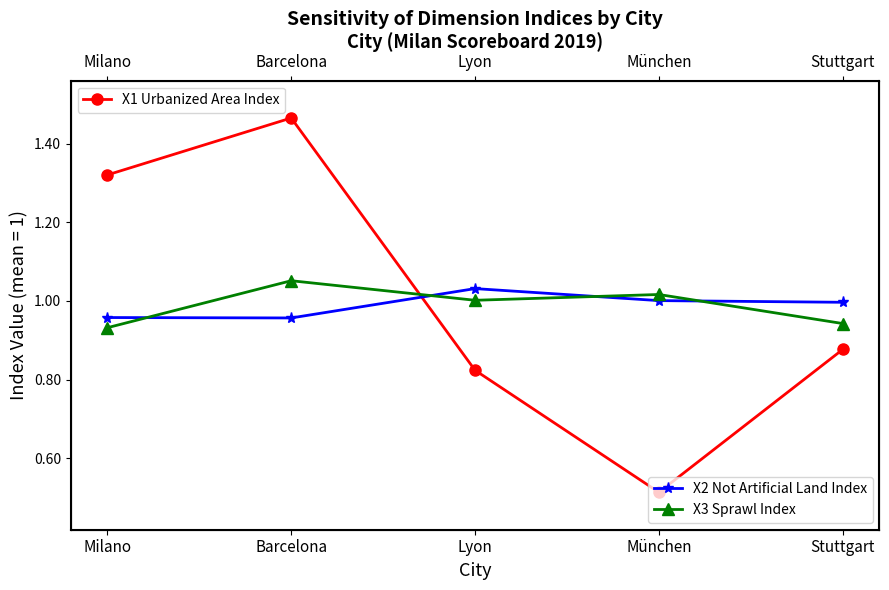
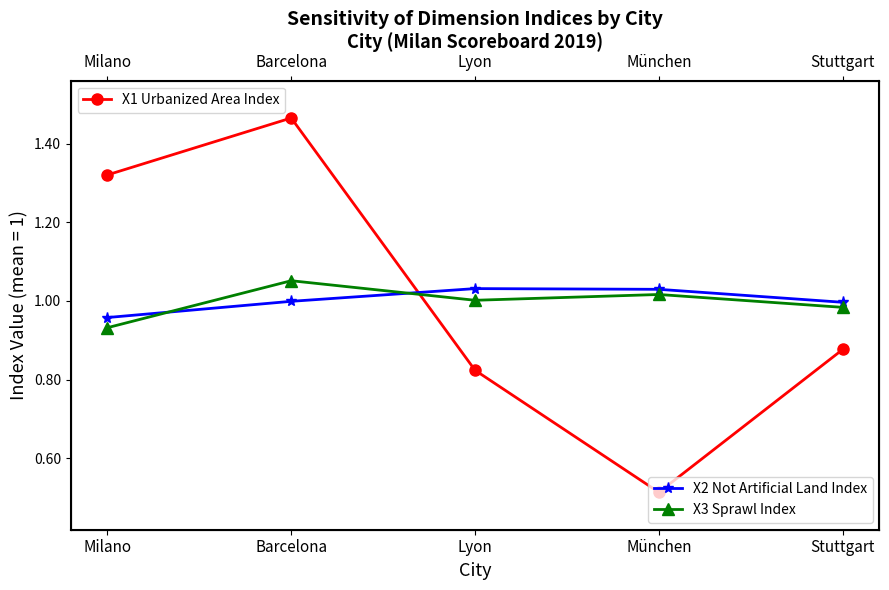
  {
    "X2 Not Artificial Land Index": {
      "Milano": 0.96,
-     "Barcelona": 0.96,
+     "Barcelona": 1.00,
      "Lyon": 1.03,
-     "München": 1.00,
+     "München": 1.03,
      "Stuttgart": 1.00
    },
    "X3 Sprawl Index": {
      "Milano": 0.93,
      "Barcelona": 1.05,
      "Lyon": 1.00,
      "München": 1.02,
-     "Stuttgart": 0.94
+     "Stuttgart": 0.98
    }
  }
